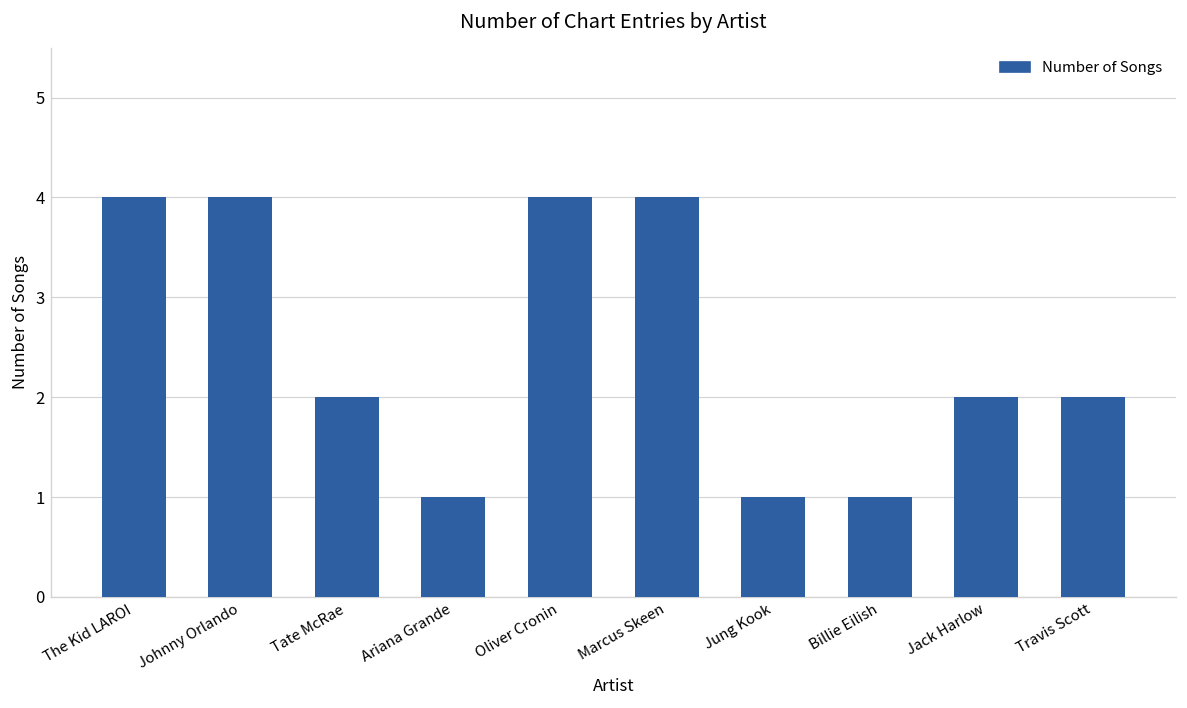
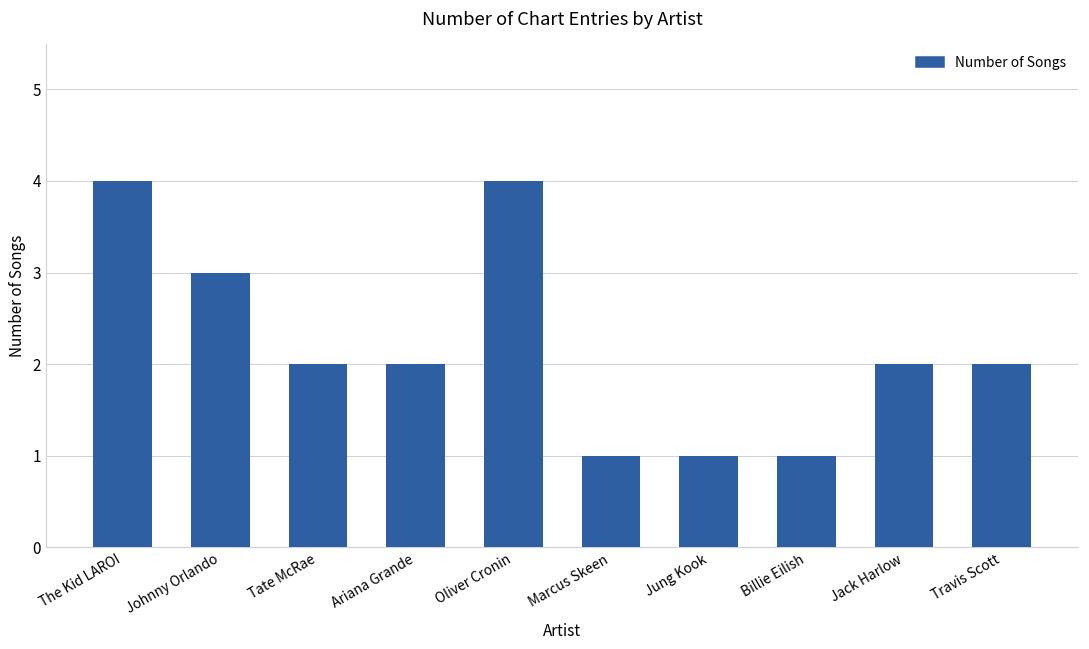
  {
    "The Kid LAROI": 4,
-   "Johnny Orlando": 4,
+   "Johnny Orlando": 3,
    "Tate McRae": 2,
-   "Ariana Grande": 1,
+   "Ariana Grande": 2,
    "Oliver Cronin": 4,
-   "Marcus Skeen": 4,
+   "Marcus Skeen": 1,
    "Jung Kook": 1,
    "Billie Eilish": 1,
    "Jack Harlow": 2,
    "Travis Scott": 2
  }
